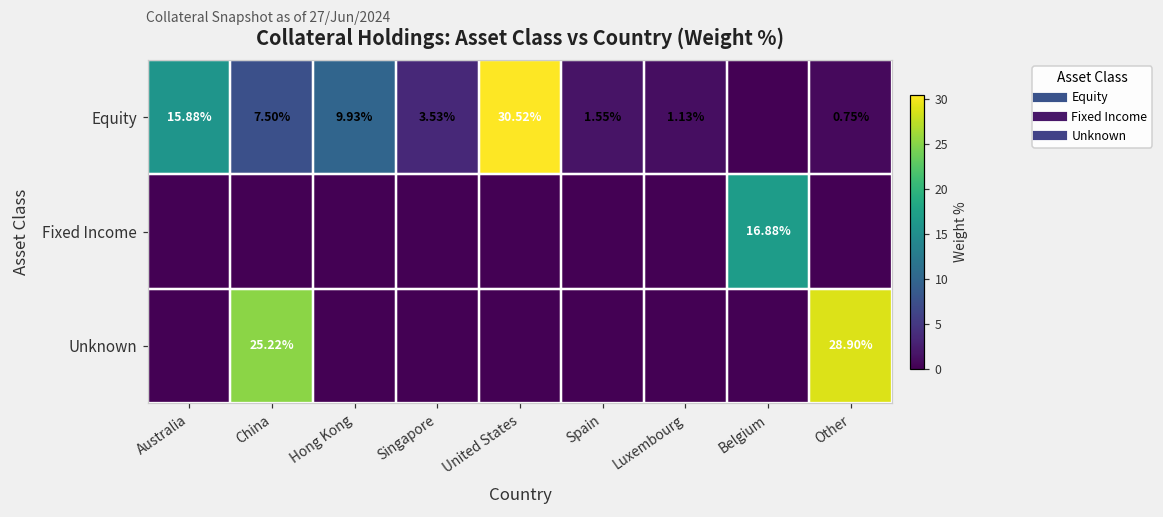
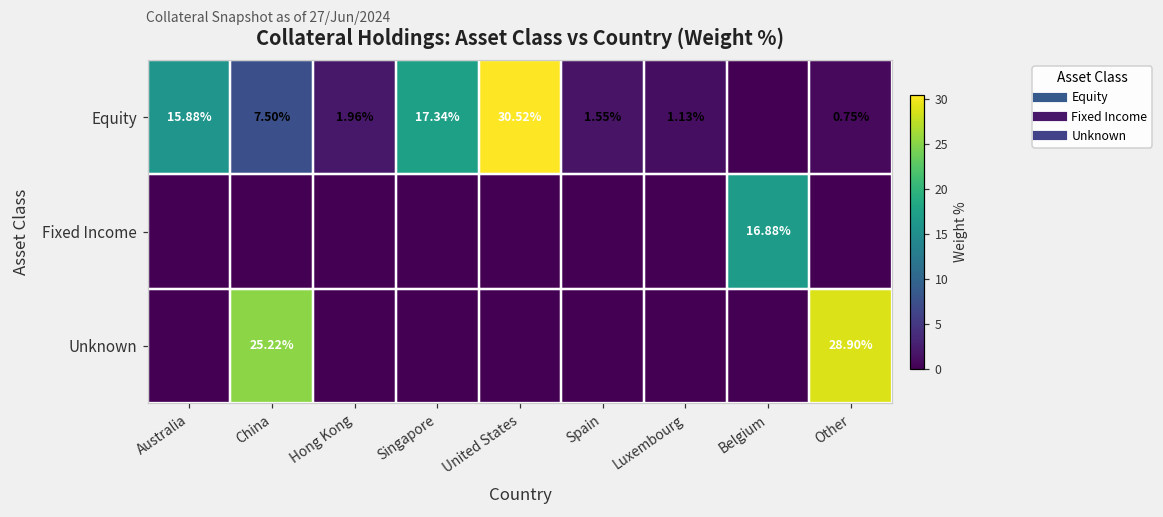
  {
    "Equity": {
      "Australia": "15.88%",
      "China": "7.50%",
-     "Hong Kong": "9.93%",
-     "Singapore": "3.53%",
+     "Hong Kong": "1.96%",
+     "Singapore": "17.34%",
      "United States": "30.52%",
      "Spain": "1.55%",
      "Luxembourg": "1.13%",
      "Other": "0.75%"
    },
    "Fixed Income": {
      "Belgium": "16.88%"
    },
    "Unknown": {
      "China": "25.22%",
      "Other": "28.90%"
    }
  }
